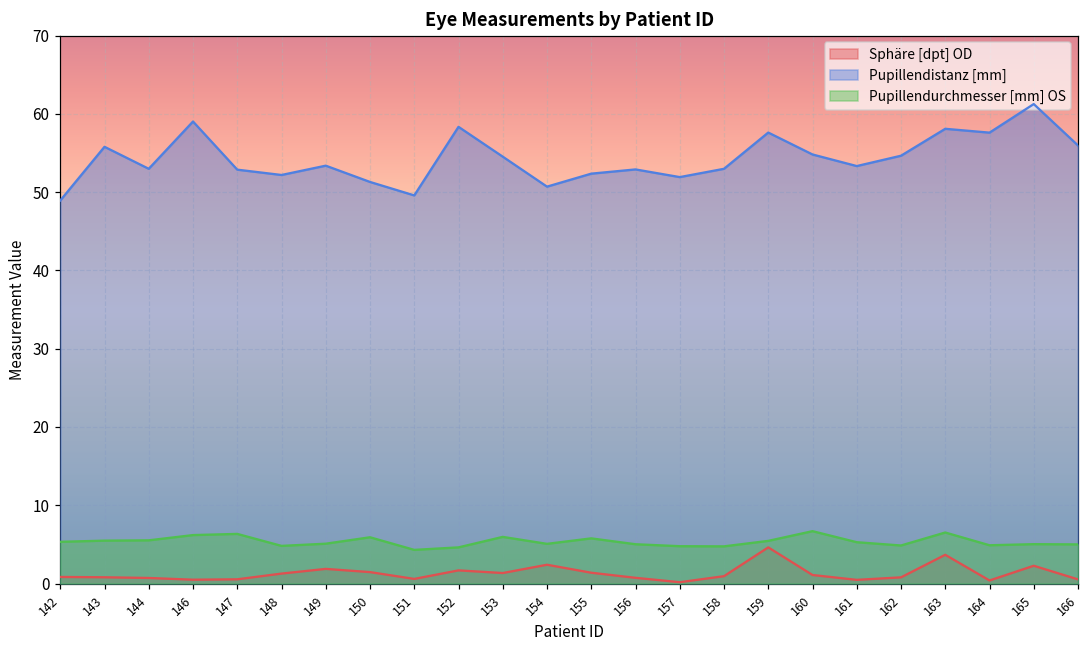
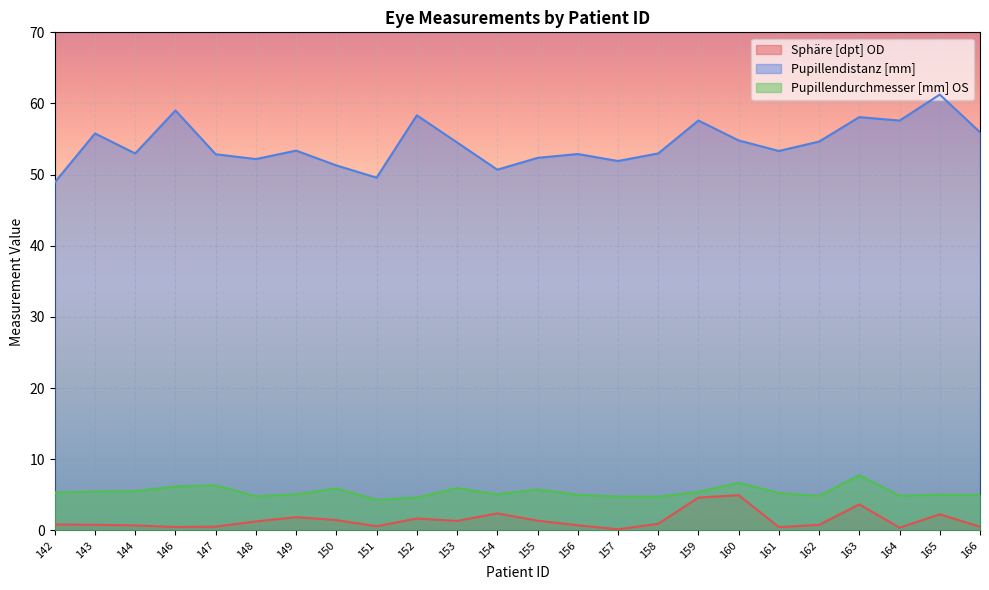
  {
    "Sphäre [dpt] OD": {
      "142": 1,
      "143": 1,
      "144": 1,
      "146": 0,
      "147": 1,
      "148": 1,
      "149": 2,
      "150": 1,
      "151": 1,
      "152": 2,
      "153": 1,
      "154": 2,
      "155": 1,
      "156": 1,
      "157": 0,
      "158": 1,
      "159": 5,
-     "160": 1,
+     "160": 5,
      "161": 0,
      "162": 1,
      "163": 4,
      "164": 0,
      "165": 2,
      "166": 1
    },
    "Pupillendistanz [mm]": {
      "142": 49,
      "143": 56,
      "144": 53,
      "146": 59,
      "147": 53,
      "148": 52,
      "149": 53,
      "150": 51,
      "151": 50,
      "152": 58,
      "153": 55,
      "154": 51,
      "155": 52,
      "156": 53,
      "157": 52,
      "158": 53,
      "159": 58,
      "160": 55,
      "161": 53,
      "162": 55,
      "163": 58,
      "164": 58,
      "166": 56
    },
    "Pupillendurchmesser [mm] OS": {
      "142": 5,
      "143": 5,
      "144": 6,
      "146": 6,
      "147": 6,
      "148": 5,
      "149": 5,
      "150": 6,
      "151": 4,
      "152": 5,
      "153": 6,
      "154": 5,
      "155": 6,
      "156": 5,
      "157": 5,
      "158": 5,
      "159": 5,
      "160": 7,
      "161": 5,
      "162": 5,
-     "163": 7,
+     "163": 8,
      "164": 5,
      "165": 5,
      "166": 5
    }
  }
